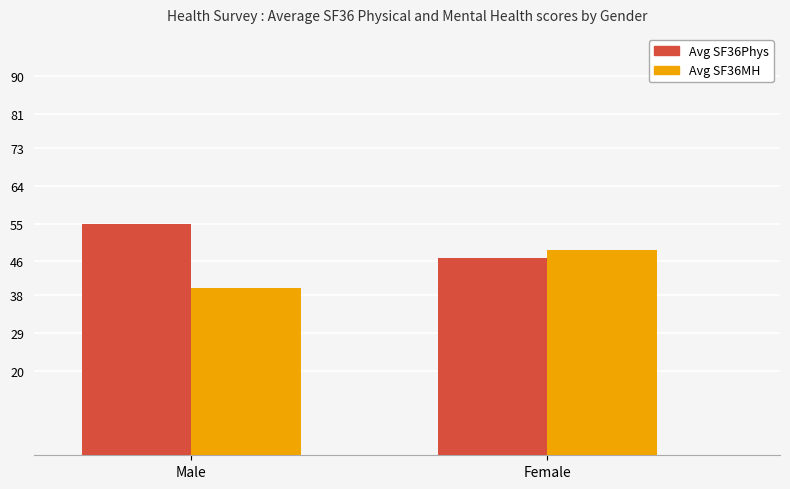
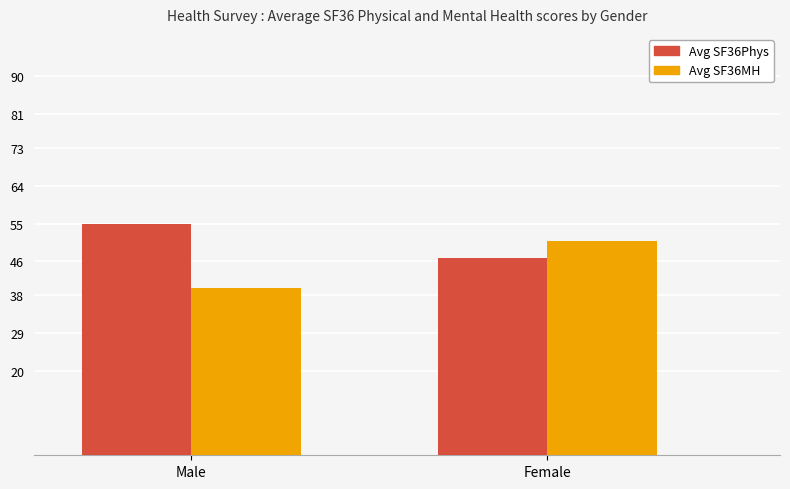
  {
    "Avg SF36Phys": {
      "Male": 55,
      "Female": 47
    },
    "Avg SF36MH": {
      "Male": 40,
-     "Female": 49
+     "Female": 51
    }
  }
